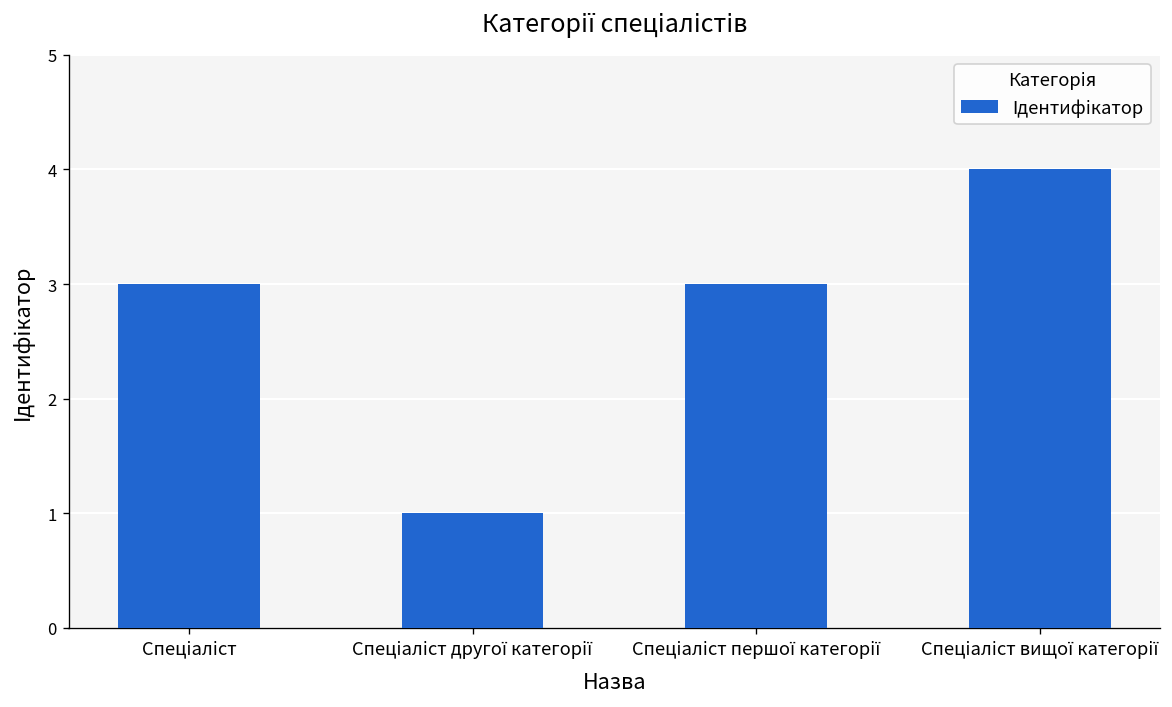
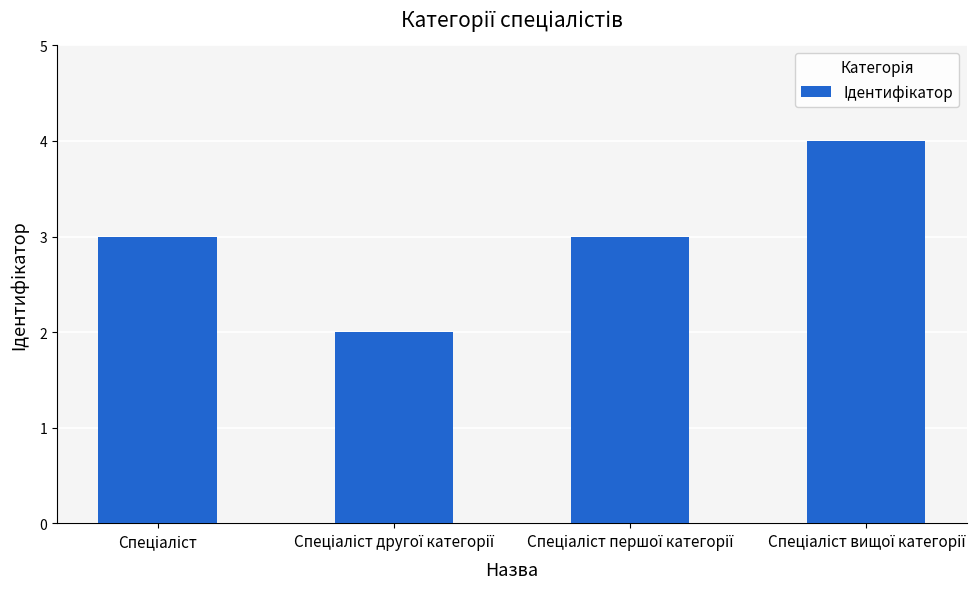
  {
    "Спеціаліст": 3,
-   "Спеціаліст другої категорії": 1,
+   "Спеціаліст другої категорії": 2,
    "Спеціаліст першої категорії": 3,
    "Спеціаліст вищої категорії": 4
  }
